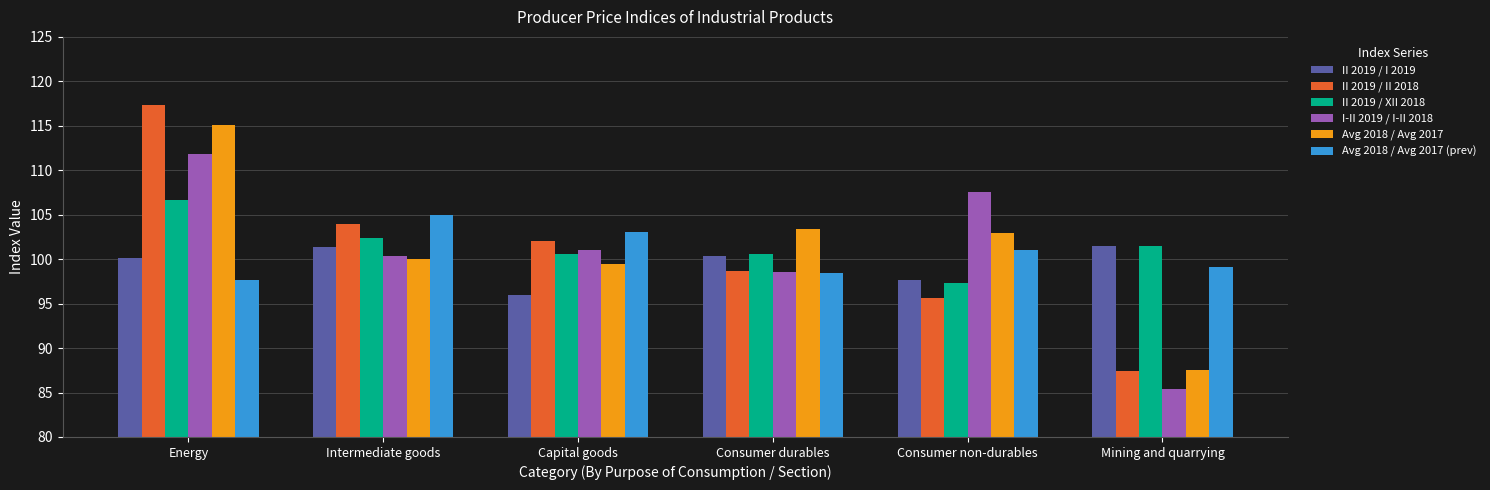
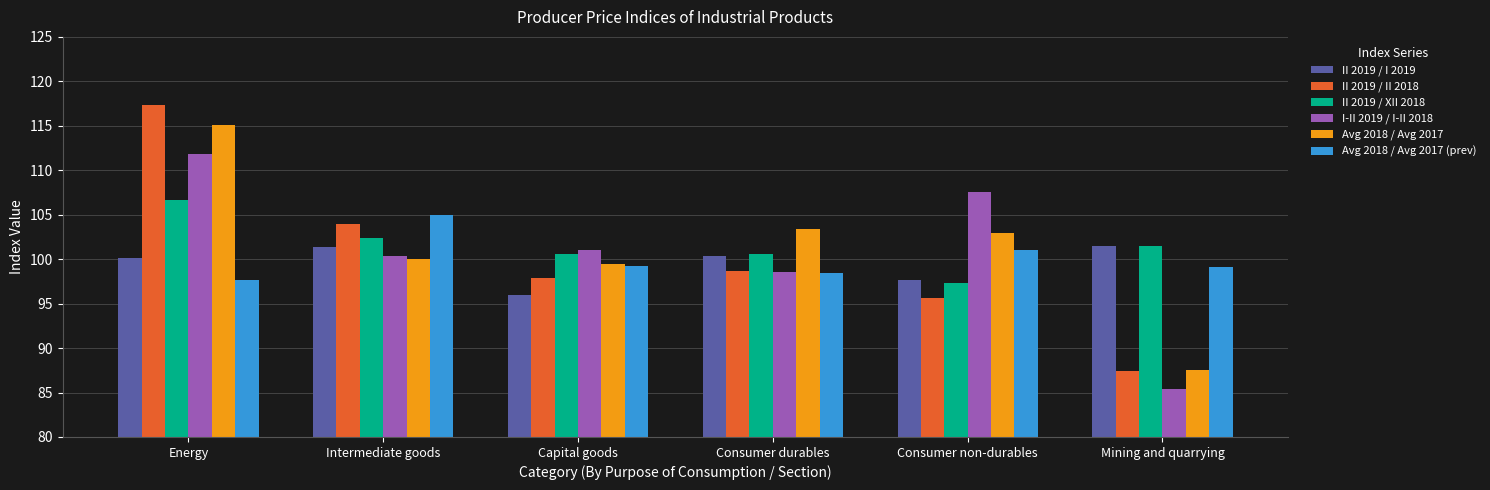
  {
    "II 2019 / I 2019": {
      "Energy": 100,
      "Intermediate goods": 101,
      "Capital goods": 96,
      "Consumer durables": 100,
      "Consumer non-durables": 98,
      "Mining and quarrying": 102
    },
    "II 2019 / II 2018": {
      "Energy": 117,
      "Intermediate goods": 104,
-     "Capital goods": 102,
+     "Capital goods": 98,
      "Consumer durables": 99,
      "Consumer non-durables": 96,
      "Mining and quarrying": 87
    },
    "II 2019 / XII 2018": {
      "Energy": 107,
      "Intermediate goods": 102,
      "Capital goods": 101,
      "Consumer durables": 101,
      "Consumer non-durables": 97,
      "Mining and quarrying": 102
    },
    "I-II 2019 / I-II 2018": {
      "Energy": 112,
      "Intermediate goods": 100,
      "Capital goods": 101,
      "Consumer durables": 99,
      "Consumer non-durables": 108,
      "Mining and quarrying": 85
    },
    "Avg 2018 / Avg 2017": {
      "Energy": 115,
      "Intermediate goods": 100,
      "Capital goods": 100,
      "Consumer durables": 103,
      "Consumer non-durables": 103,
      "Mining and quarrying": 88
    },
    "Avg 2018 / Avg 2017 (prev)": {
      "Energy": 98,
      "Intermediate goods": 105,
-     "Capital goods": 103,
+     "Capital goods": 99,
      "Consumer durables": 98,
      "Consumer non-durables": 101,
      "Mining and quarrying": 99
    }
  }
